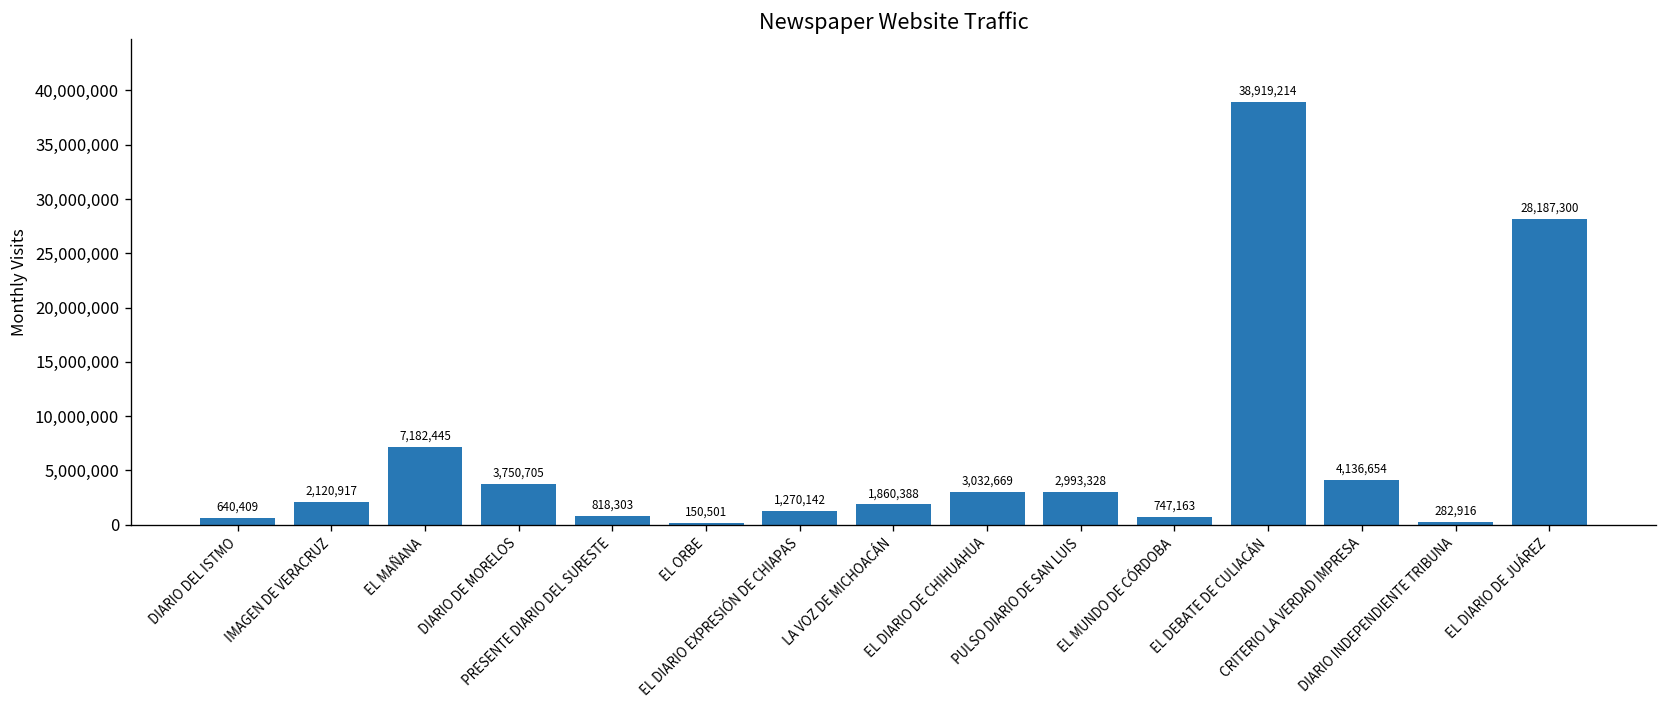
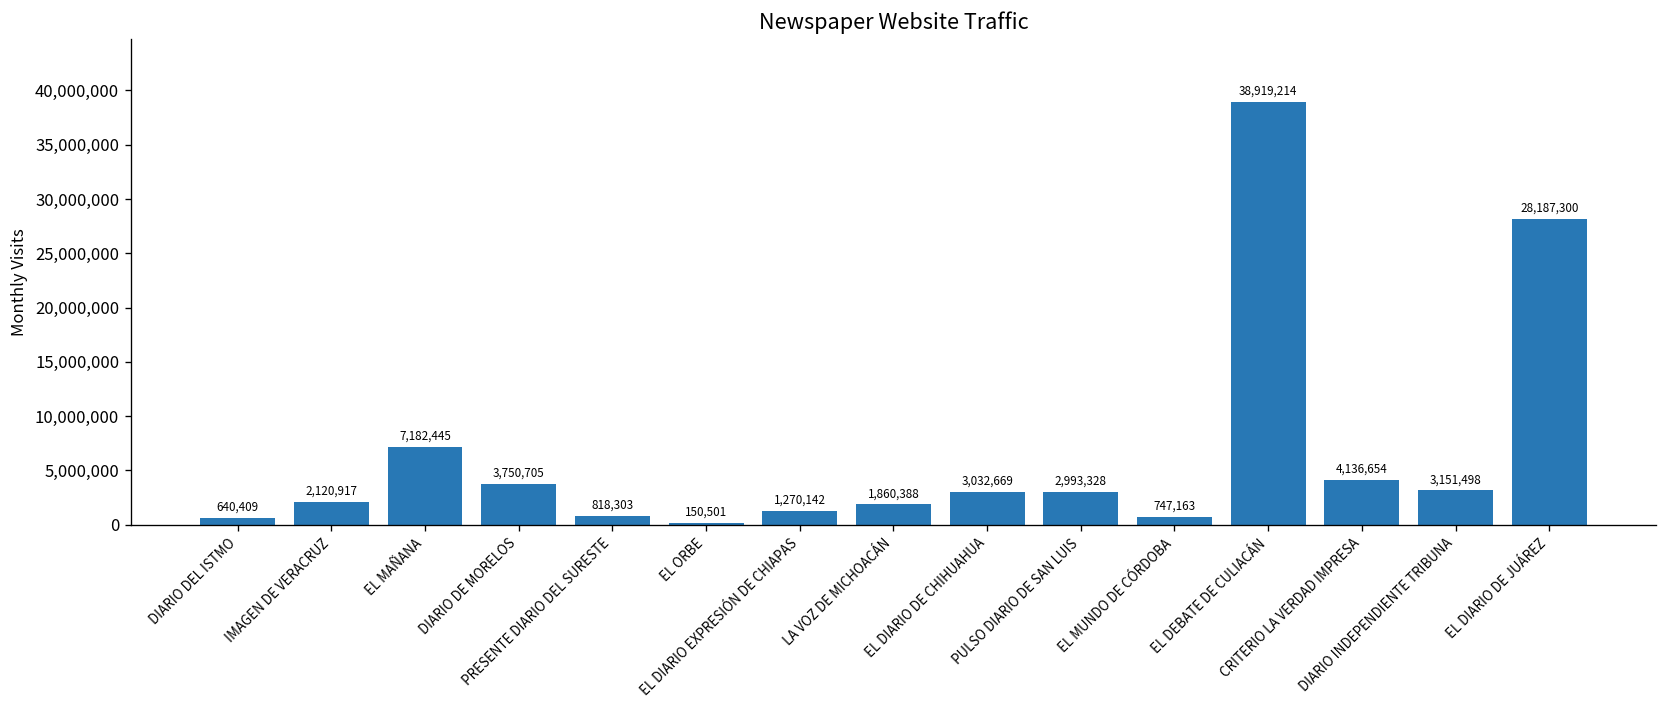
  {
    "DIARIO DEL ISTMO": "640,409",
    "IMAGEN DE VERACRUZ": "2,120,917",
    "EL MAÑANA": "7,182,445",
    "DIARIO DE MORELOS": "3,750,705",
    "PRESENTE DIARIO DEL SURESTE": "818,303",
    "EL ORBE": "150,501",
    "EL DIARIO EXPRESIÓN DE CHIAPAS": "1,270,142",
    "LA VOZ DE MICHOACÁN": "1,860,388",
    "EL DIARIO DE CHIHUAHUA": "3,032,669",
    "PULSO DIARIO DE SAN LUIS": "2,993,328",
    "EL MUNDO DE CÓRDOBA": "747,163",
    "EL DEBATE DE CULIACÁN": "38,919,214",
    "CRITERIO LA VERDAD IMPRESA": "4,136,654",
-   "DIARIO INDEPENDIENTE TRIBUNA": "282,916",
+   "DIARIO INDEPENDIENTE TRIBUNA": "3,151,498",
    "EL DIARIO DE JUÁREZ": "28,187,300"
  }
